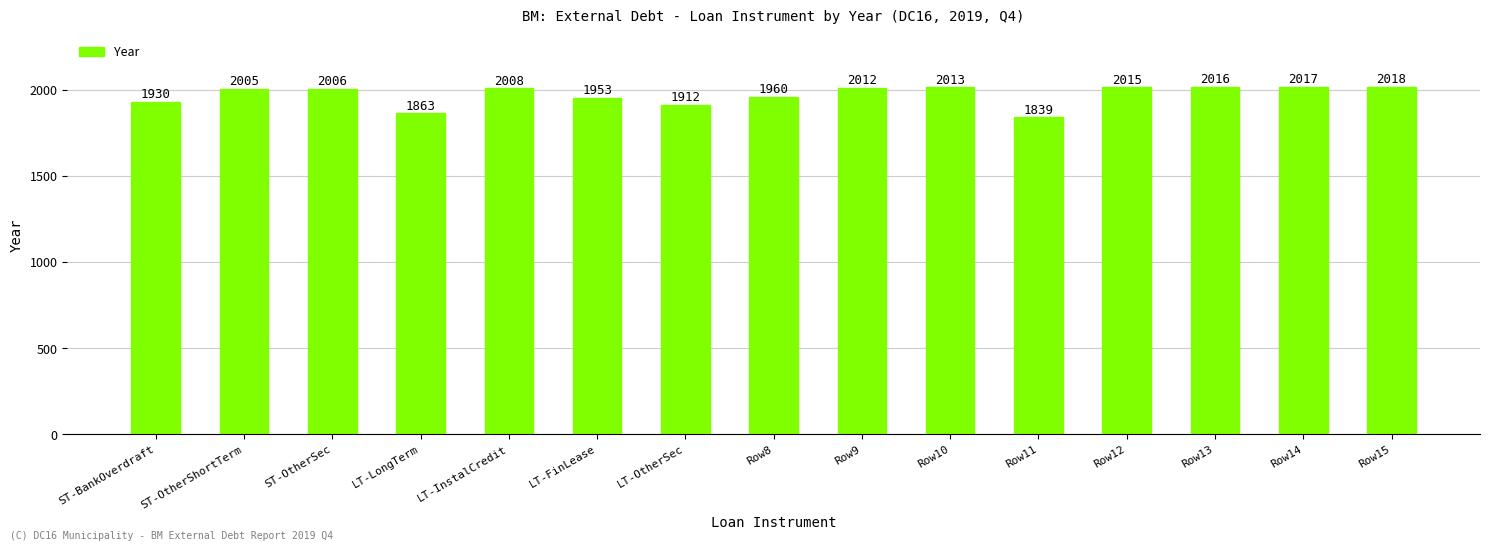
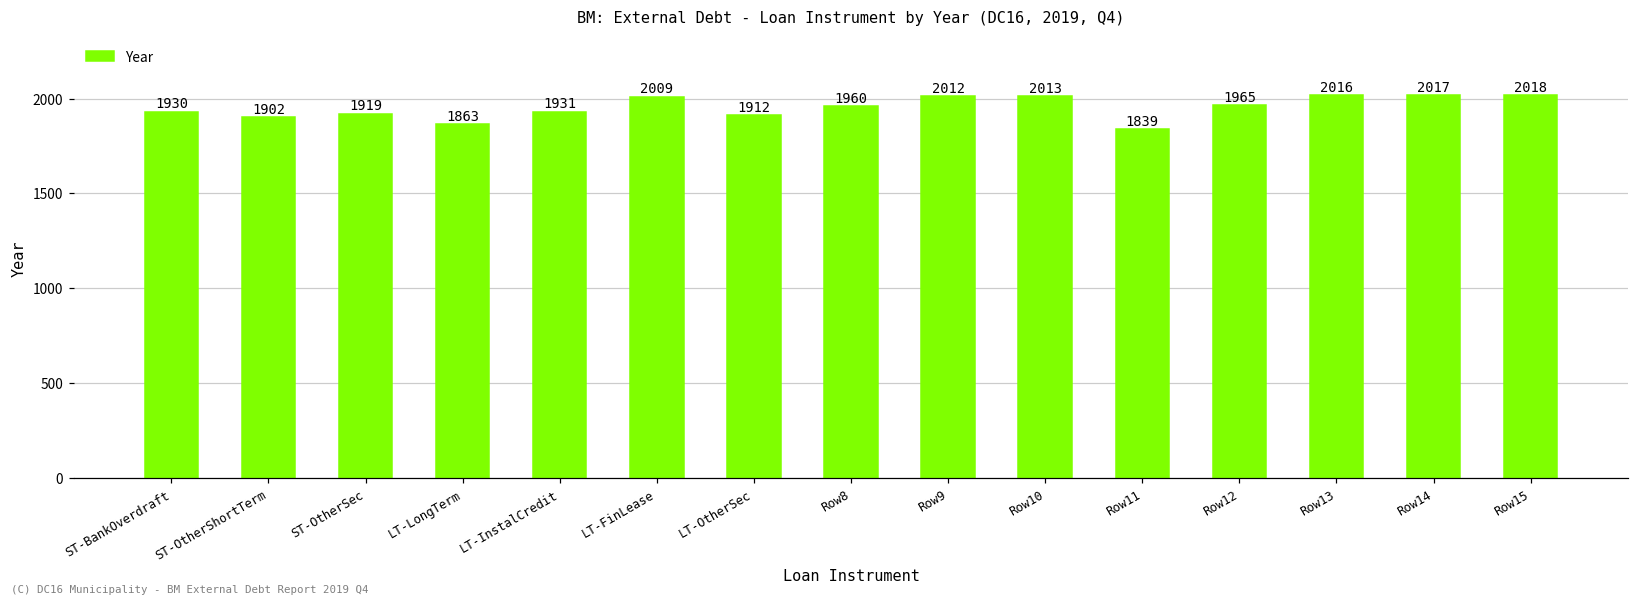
  {
    "ST-BankOverdraft": 1930,
-   "ST-OtherShortTerm": 2005,
-   "ST-OtherSec": 2006,
+   "ST-OtherShortTerm": 1902,
+   "ST-OtherSec": 1919,
    "LT-LongTerm": 1863,
-   "LT-InstalCredit": 2008,
-   "LT-FinLease": 1953,
+   "LT-InstalCredit": 1931,
+   "LT-FinLease": 2009,
    "LT-OtherSec": 1912,
    "Row8": 1960,
    "Row9": 2012,
    "Row10": 2013,
    "Row11": 1839,
-   "Row12": 2015,
+   "Row12": 1965,
    "Row13": 2016,
    "Row14": 2017,
    "Row15": 2018
  }
